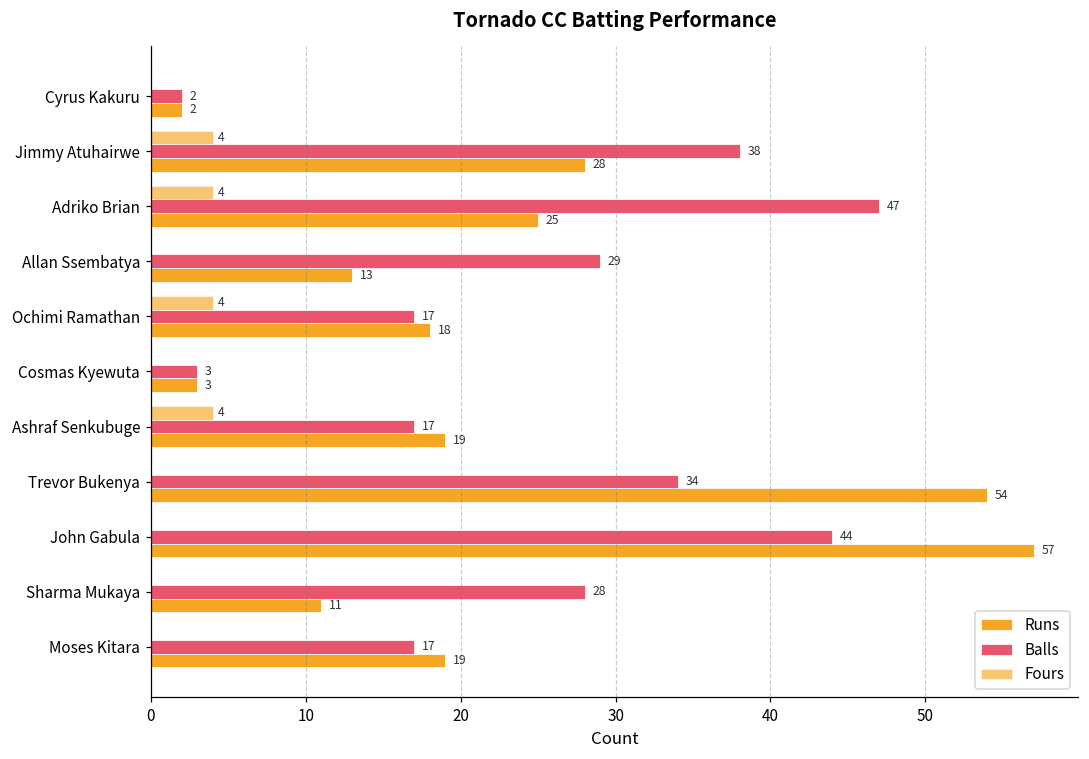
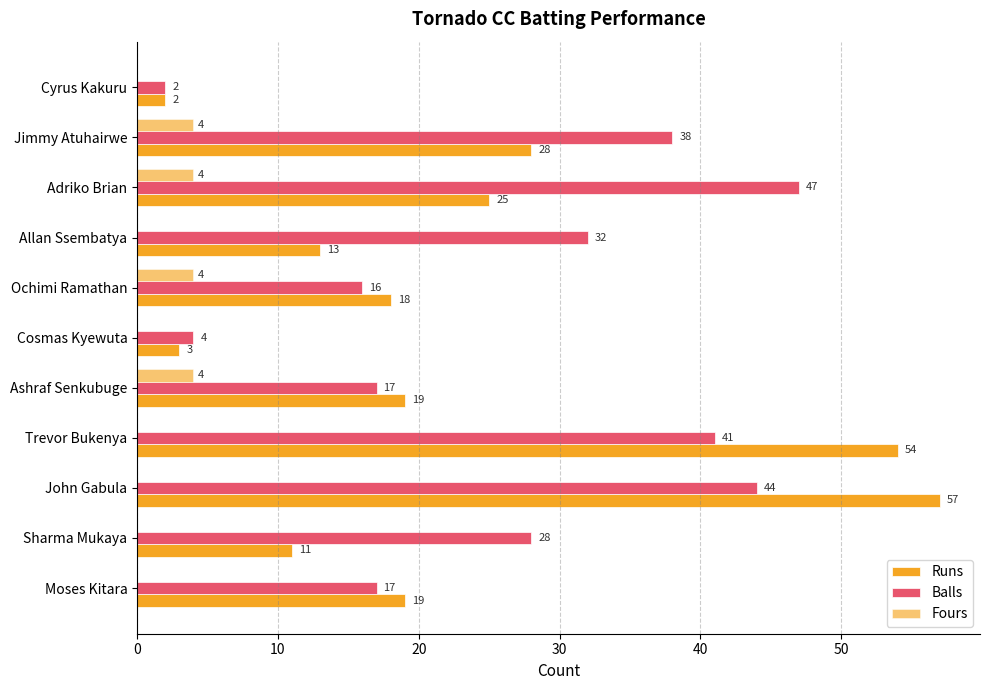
  {
    "Balls": {
      "Cyrus Kakuru": 2,
      "Jimmy Atuhairwe": 38,
      "Adriko Brian": 47,
-     "Allan Ssembatya": 29,
-     "Ochimi Ramathan": 17,
-     "Cosmas Kyewuta": 3,
+     "Allan Ssembatya": 32,
+     "Ochimi Ramathan": 16,
+     "Cosmas Kyewuta": 4,
      "Ashraf Senkubuge": 17,
-     "Trevor Bukenya": 34,
+     "Trevor Bukenya": 41,
      "John Gabula": 44,
      "Sharma Mukaya": 28,
      "Moses Kitara": 17
    }
  }
